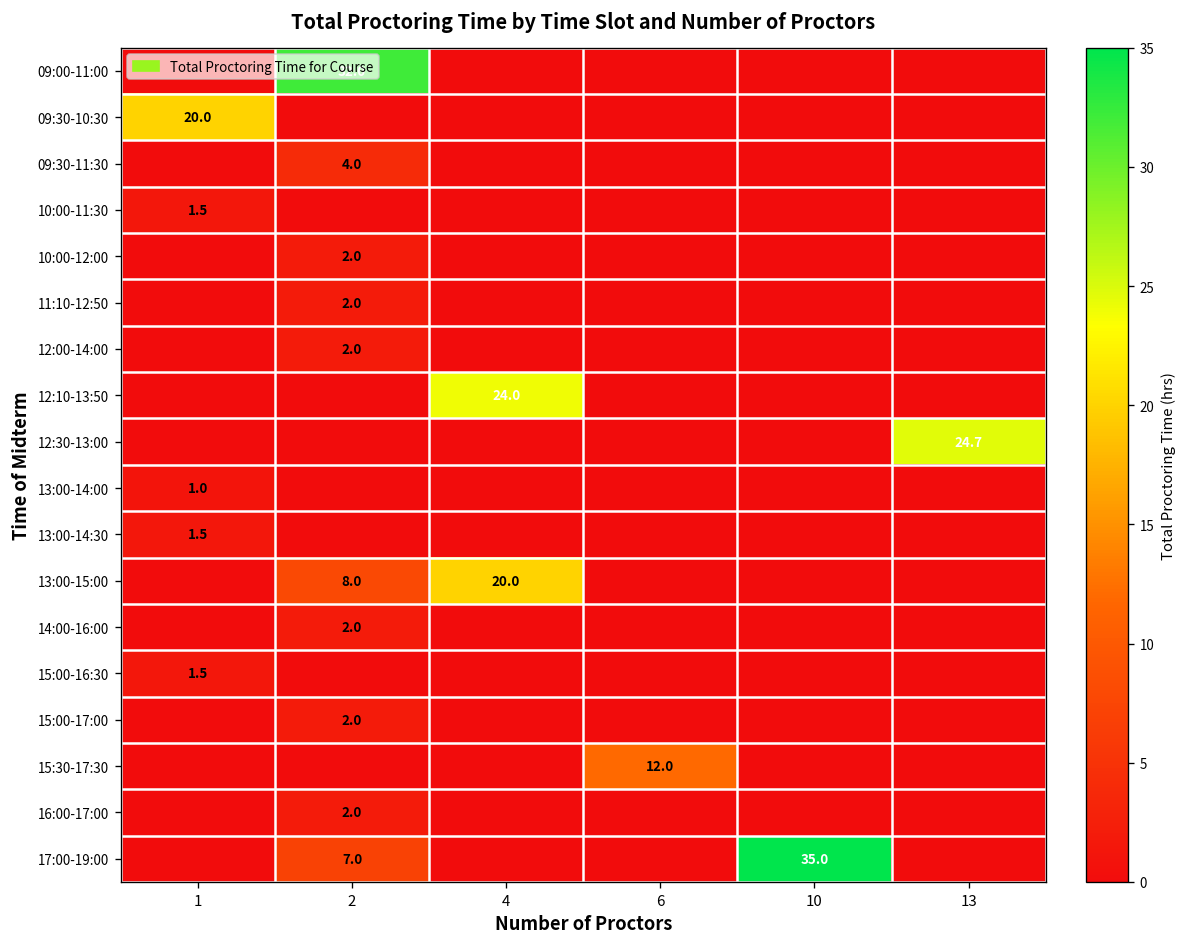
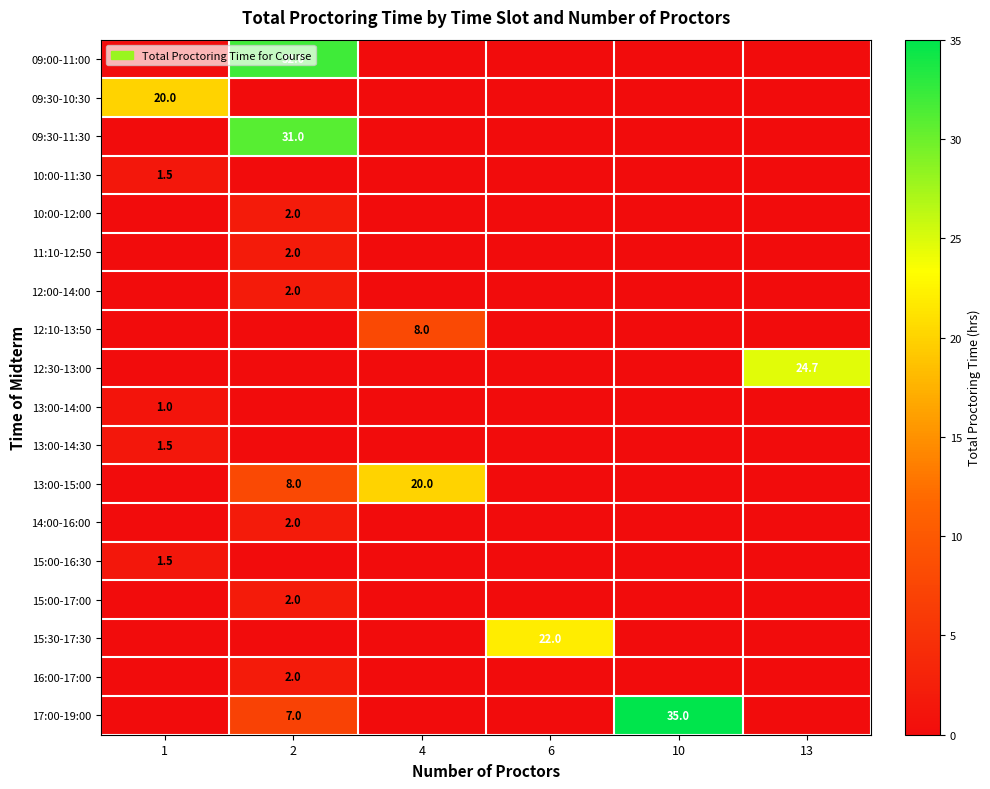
  {
    "09:30-10:30": {
      "1": 20.0
    },
    "09:30-11:30": {
-     "2": 4.0
+     "2": 31.0
    },
    "10:00-11:30": {
      "1": 1.5
    },
    "10:00-12:00": {
      "2": 2.0
    },
    "11:10-12:50": {
      "2": 2.0
    },
    "12:00-14:00": {
      "2": 2.0
    },
    "12:10-13:50": {
-     "4": 24.0
+     "4": 8.0
    },
    "12:30-13:00": {
      "13": 24.7
    },
    "13:00-14:00": {
      "1": 1.0
    },
    "13:00-14:30": {
      "1": 1.5
    },
    "13:00-15:00": {
      "2": 8.0,
      "4": 20.0
    },
    "14:00-16:00": {
      "2": 2.0
    },
    "15:00-16:30": {
      "1": 1.5
    },
    "15:00-17:00": {
      "2": 2.0
    },
    "15:30-17:30": {
-     "6": 12.0
+     "6": 22.0
    },
    "16:00-17:00": {
      "2": 2.0
    },
    "17:00-19:00": {
      "2": 7.0,
      "10": 35.0
    }
  }
